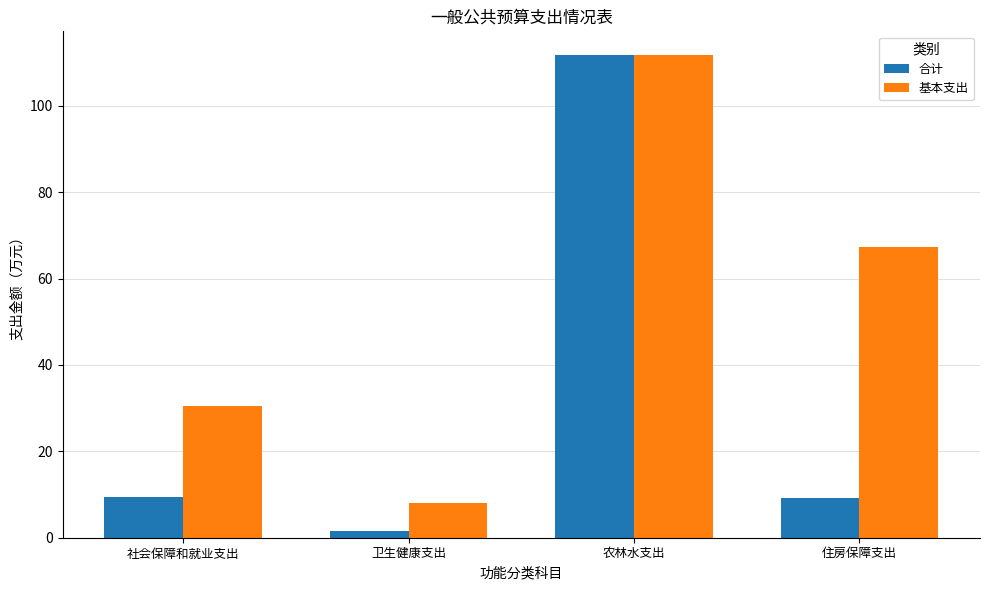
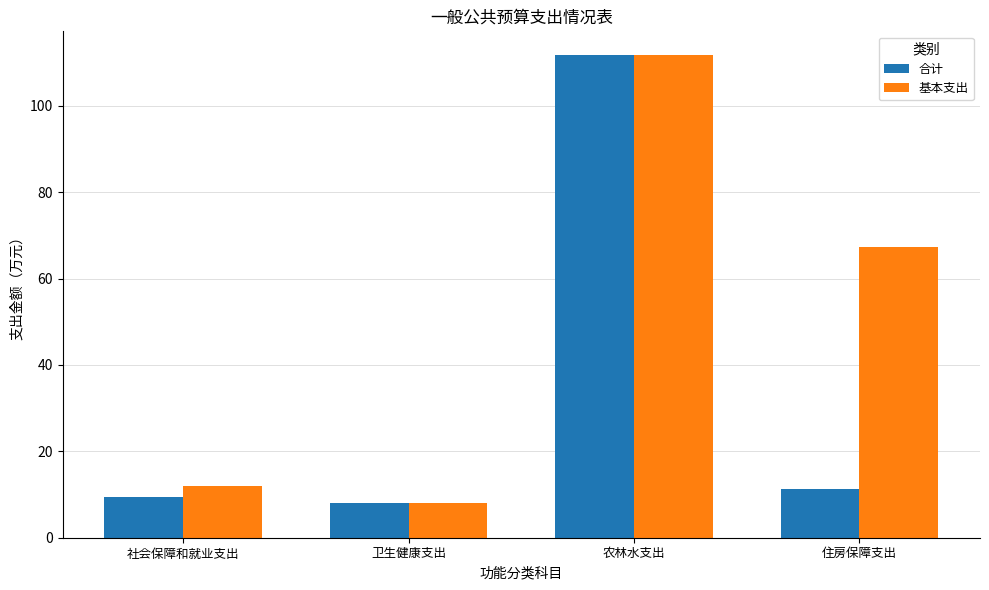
  {
    "合计": {
      "社会保障和就业支出": 9,
-     "卫生健康支出": 2,
+     "卫生健康支出": 8,
      "农林水支出": 112,
-     "住房保障支出": 9
+     "住房保障支出": 11
    },
    "基本支出": {
-     "社会保障和就业支出": 30,
+     "社会保障和就业支出": 12,
      "卫生健康支出": 8,
      "农林水支出": 112,
      "住房保障支出": 67
    }
  }
